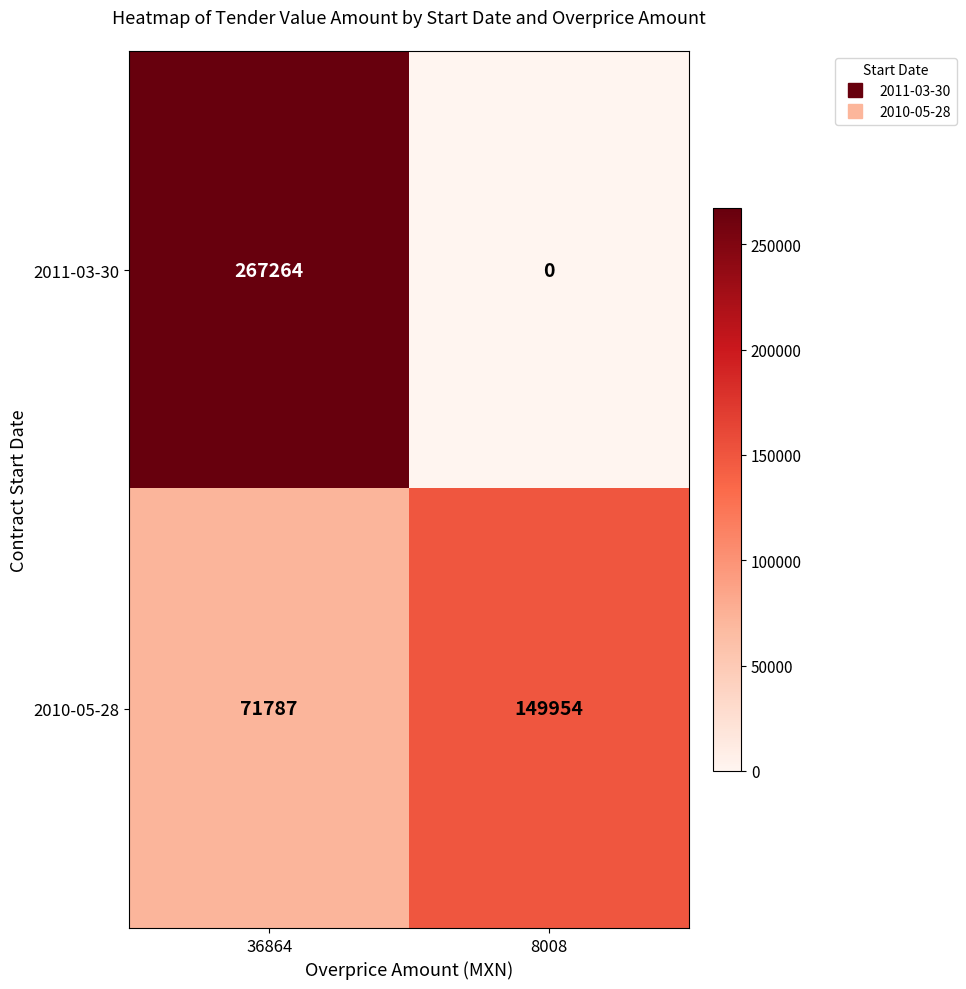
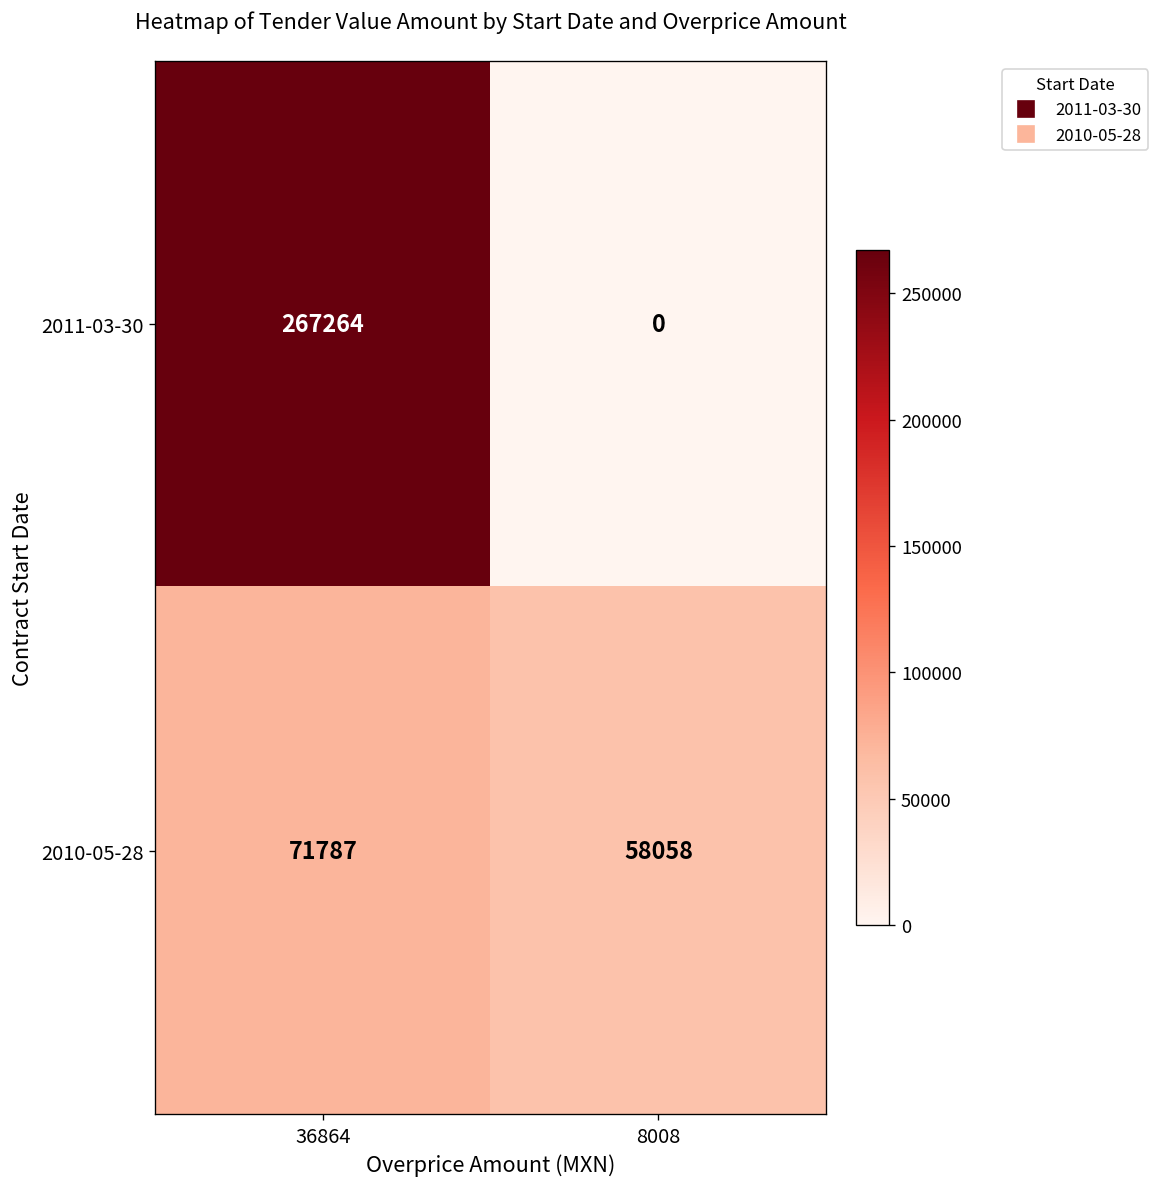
  {
    "2011-03-30": {
      "36864": 267264,
      "8008": 0
    },
    "2010-05-28": {
      "36864": 71787,
-     "8008": 149954
+     "8008": 58058
    }
  }
